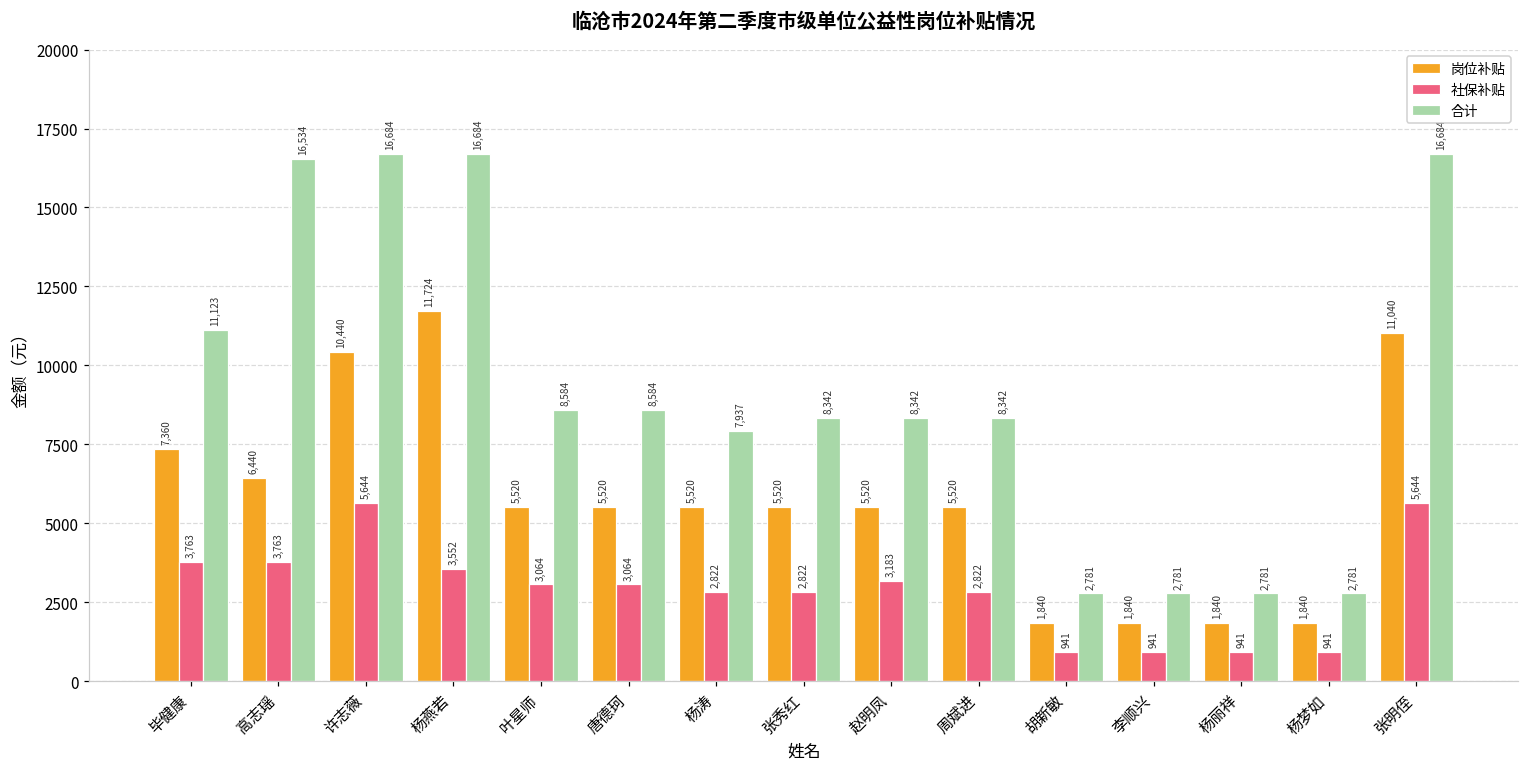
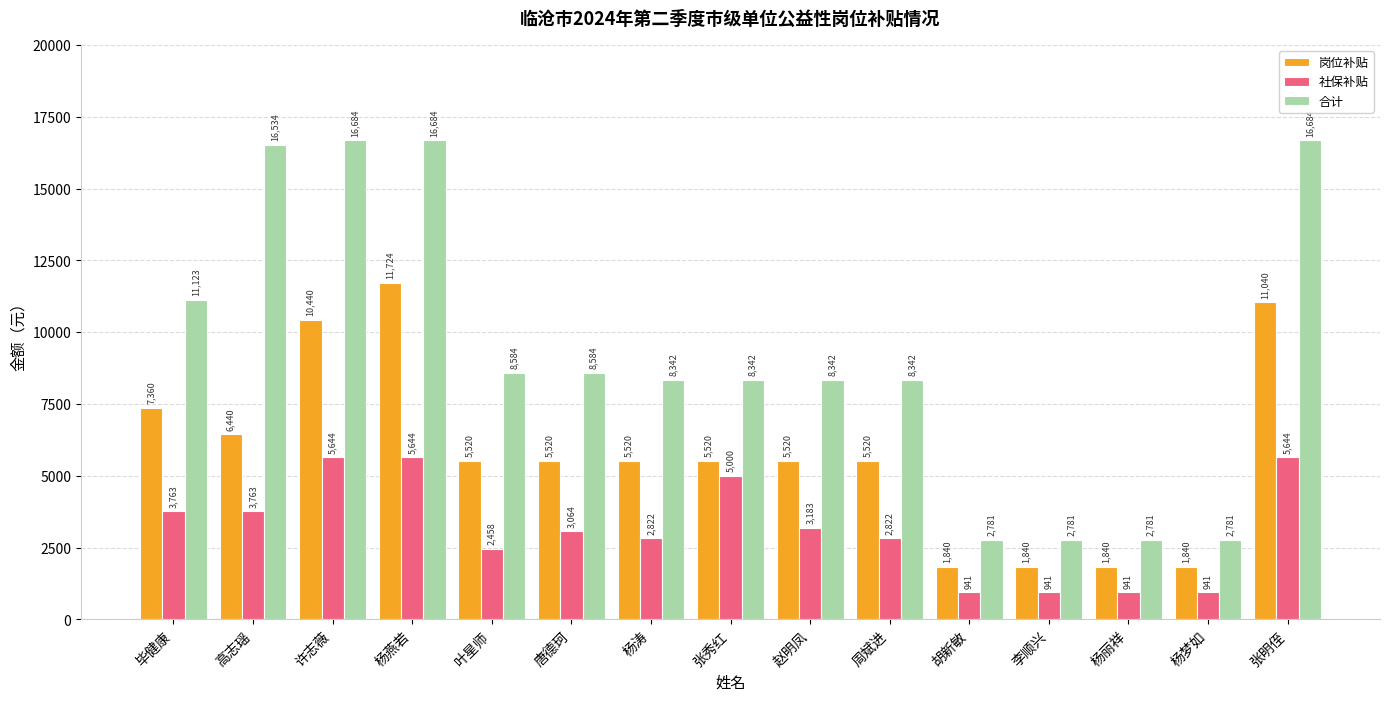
  {
    "岗位补贴": {
      "毕健康": "7,360",
      "高志瑶": "6,440",
      "许志薇": "10,440",
      "杨燕若": "11,724",
      "叶星师": "5,520",
      "唐德珂": "5,520",
      "杨涛": "5,520",
      "张秀红": "5,520",
      "赵明凤": "5,520",
      "周斌进": "5,520",
      "胡新敏": "1,840",
      "李顺兴": "1,840",
      "杨丽祥": "1,840",
      "杨梦如": "1,840",
      "张明侄": "11,040"
    },
    "社保补贴": {
      "毕健康": "3,763",
      "高志瑶": "3,763",
      "许志薇": "5,644",
-     "杨燕若": "3,552",
-     "叶星师": "3,064",
+     "杨燕若": "5,644",
+     "叶星师": "2,458",
      "唐德珂": "3,064",
      "杨涛": "2,822",
-     "张秀红": "2,822",
+     "张秀红": "5,000",
      "赵明凤": "3,183",
      "周斌进": "2,822",
      "胡新敏": "941",
      "李顺兴": "941",
      "杨丽祥": "941",
      "杨梦如": "941",
      "张明侄": "5,644"
    },
    "合计": {
      "毕健康": "11,123",
      "高志瑶": "16,534",
      "许志薇": "16,684",
      "杨燕若": "16,684",
      "叶星师": "8,584",
      "唐德珂": "8,584",
-     "杨涛": "7,937",
+     "杨涛": "8,342",
      "张秀红": "8,342",
      "赵明凤": "8,342",
      "周斌进": "8,342",
      "胡新敏": "2,781",
      "李顺兴": "2,781",
      "杨丽祥": "2,781",
      "杨梦如": "2,781"
    }
  }
